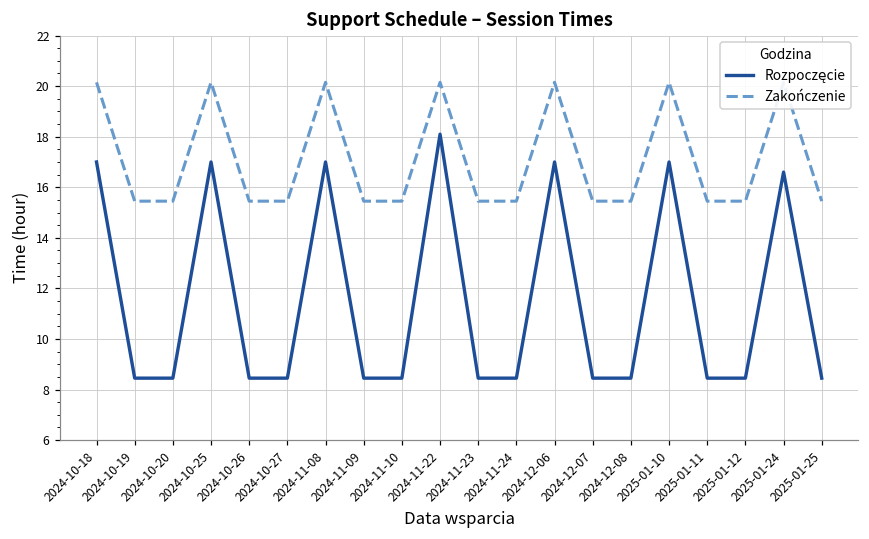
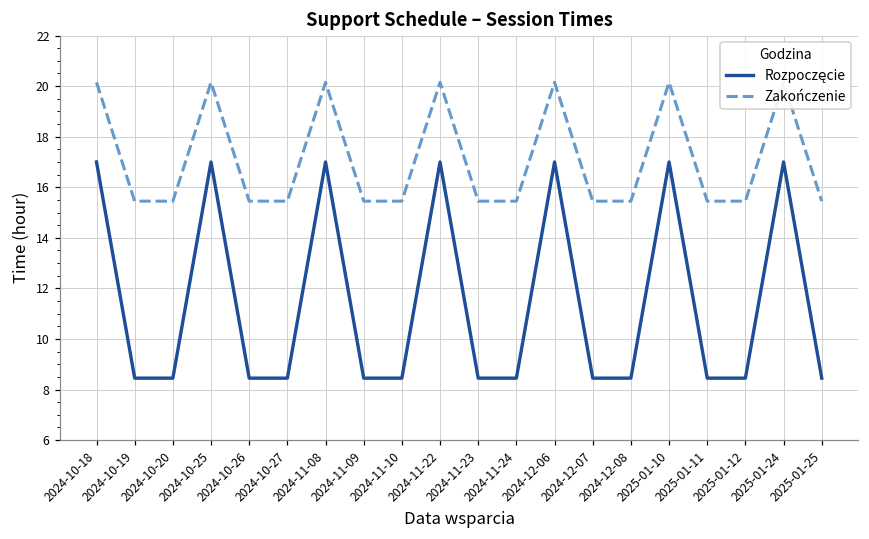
  {
    "Rozpoczęcie": {
      "2024-10-18": 17.0,
      "2024-10-19": 8.5,
      "2024-10-20": 8.5,
      "2024-10-25": 17.0,
      "2024-10-26": 8.5,
      "2024-10-27": 8.5,
      "2024-11-08": 17.0,
      "2024-11-09": 8.5,
      "2024-11-10": 8.5,
-     "2024-11-22": 18.1,
+     "2024-11-22": 17.0,
      "2024-11-23": 8.5,
      "2024-11-24": 8.5,
      "2024-12-06": 17.0,
      "2024-12-07": 8.5,
      "2024-12-08": 8.5,
      "2025-01-10": 17.0,
      "2025-01-11": 8.5,
      "2025-01-12": 8.5,
-     "2025-01-24": 16.6,
+     "2025-01-24": 17.0,
      "2025-01-25": 8.5
    },
    "Zakończenie": {
      "2024-10-18": 20.2,
      "2024-10-19": 15.5,
      "2024-10-20": 15.5,
      "2024-10-25": 20.2,
      "2024-10-26": 15.5,
      "2024-10-27": 15.5,
      "2024-11-08": 20.2,
      "2024-11-09": 15.5,
      "2024-11-10": 15.5,
      "2024-11-22": 20.2,
      "2024-11-23": 15.5,
      "2024-11-24": 15.5,
      "2024-12-06": 20.2,
      "2024-12-07": 15.5,
      "2024-12-08": 15.5,
      "2025-01-10": 20.2,
      "2025-01-11": 15.5,
      "2025-01-12": 15.5,
      "2025-01-25": 15.5
    }
  }
